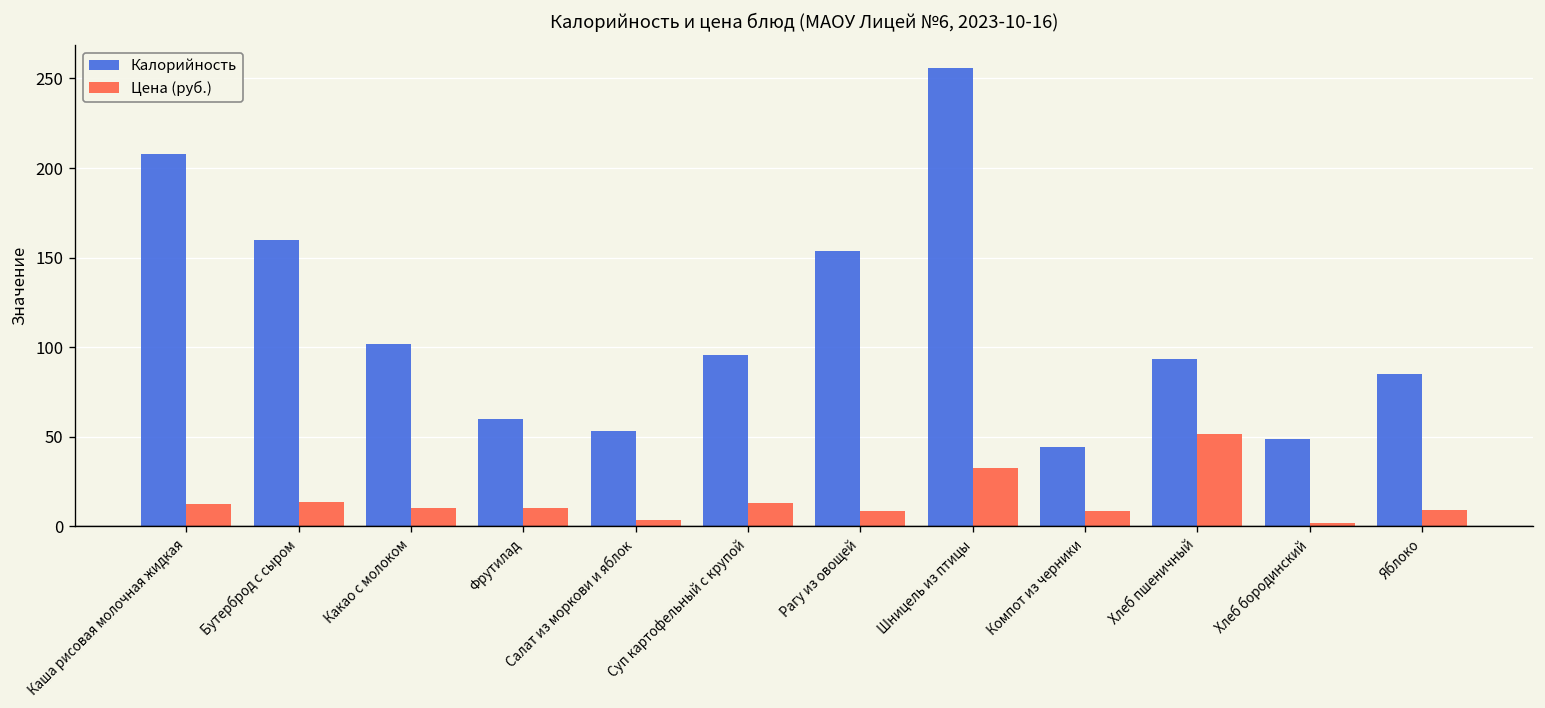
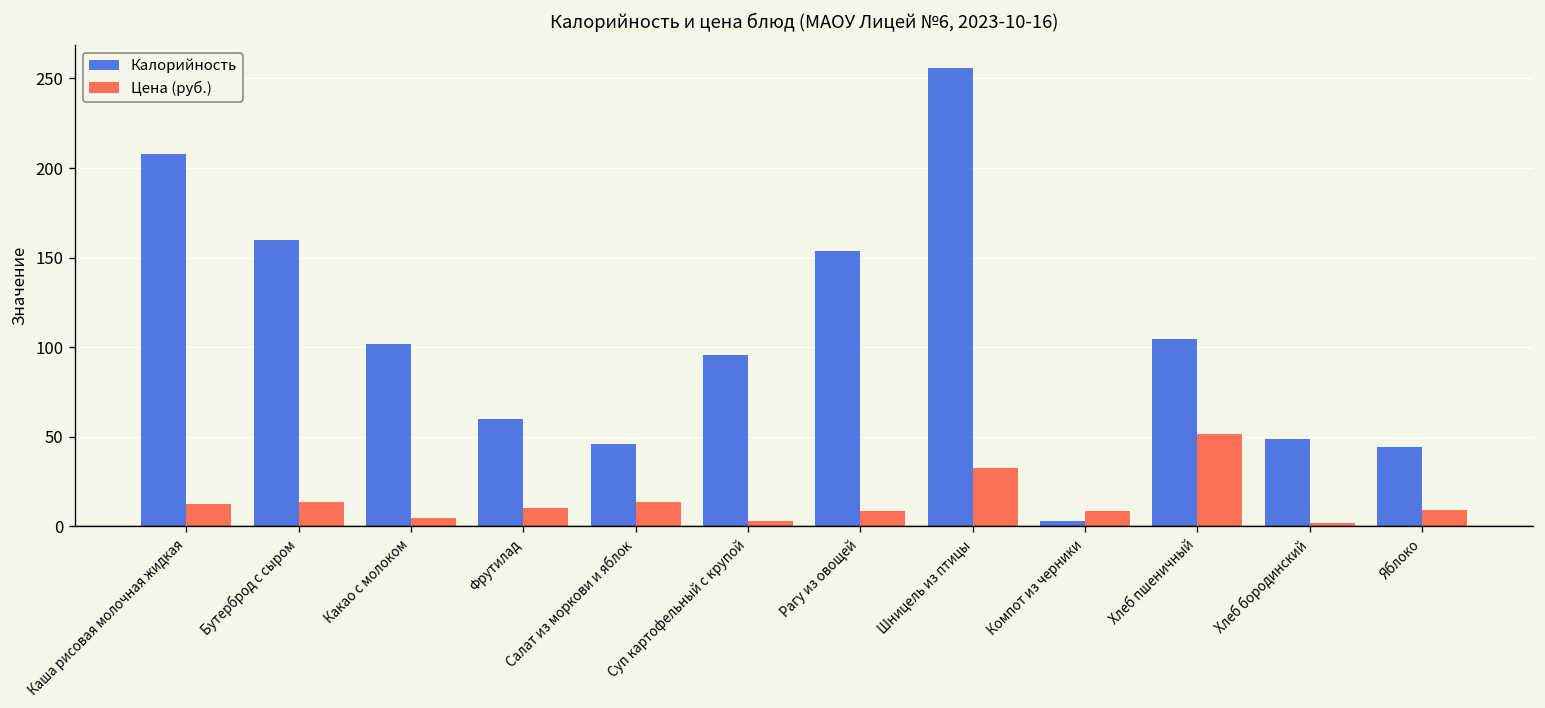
  {
    "Калорийность": {
      "Каша рисовая молочная жидкая": 208,
      "Бутерброд с сыром": 160,
      "Какао с молоком": 102,
      "Фрутилад": 60,
-     "Салат из моркови и яблок": 53,
+     "Салат из моркови и яблок": 46,
      "Суп картофельный с крупой": 95,
      "Рагу из овощей": 153,
      "Шницель из птицы": 256,
-     "Компот из черники": 44,
-     "Хлеб пшеничный": 94,
+     "Компот из черники": 3,
+     "Хлеб пшеничный": 105,
      "Хлеб бородинский": 49,
-     "Яблоко": 85
+     "Яблоко": 44
    },
    "Цена (руб.)": {
      "Каша рисовая молочная жидкая": 13,
      "Бутерброд с сыром": 14,
-     "Какао с молоком": 10,
+     "Какао с молоком": 5,
      "Фрутилад": 10,
-     "Салат из моркови и яблок": 3,
-     "Суп картофельный с крупой": 13,
+     "Салат из моркови и яблок": 13,
+     "Суп картофельный с крупой": 3,
      "Рагу из овощей": 9,
      "Шницель из птицы": 33,
      "Компот из черники": 9,
      "Хлеб пшеничный": 51,
      "Хлеб бородинский": 2,
      "Яблоко": 9
    }
  }
